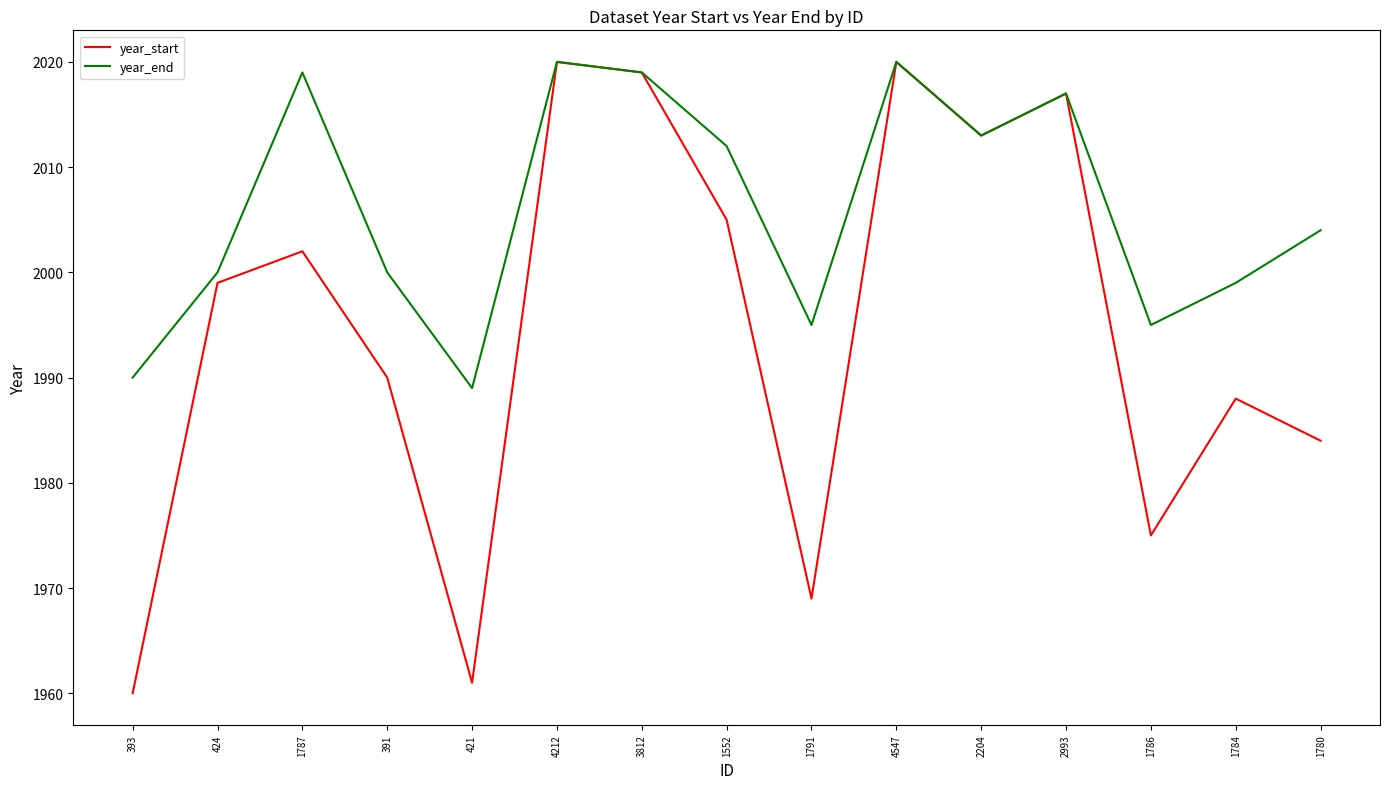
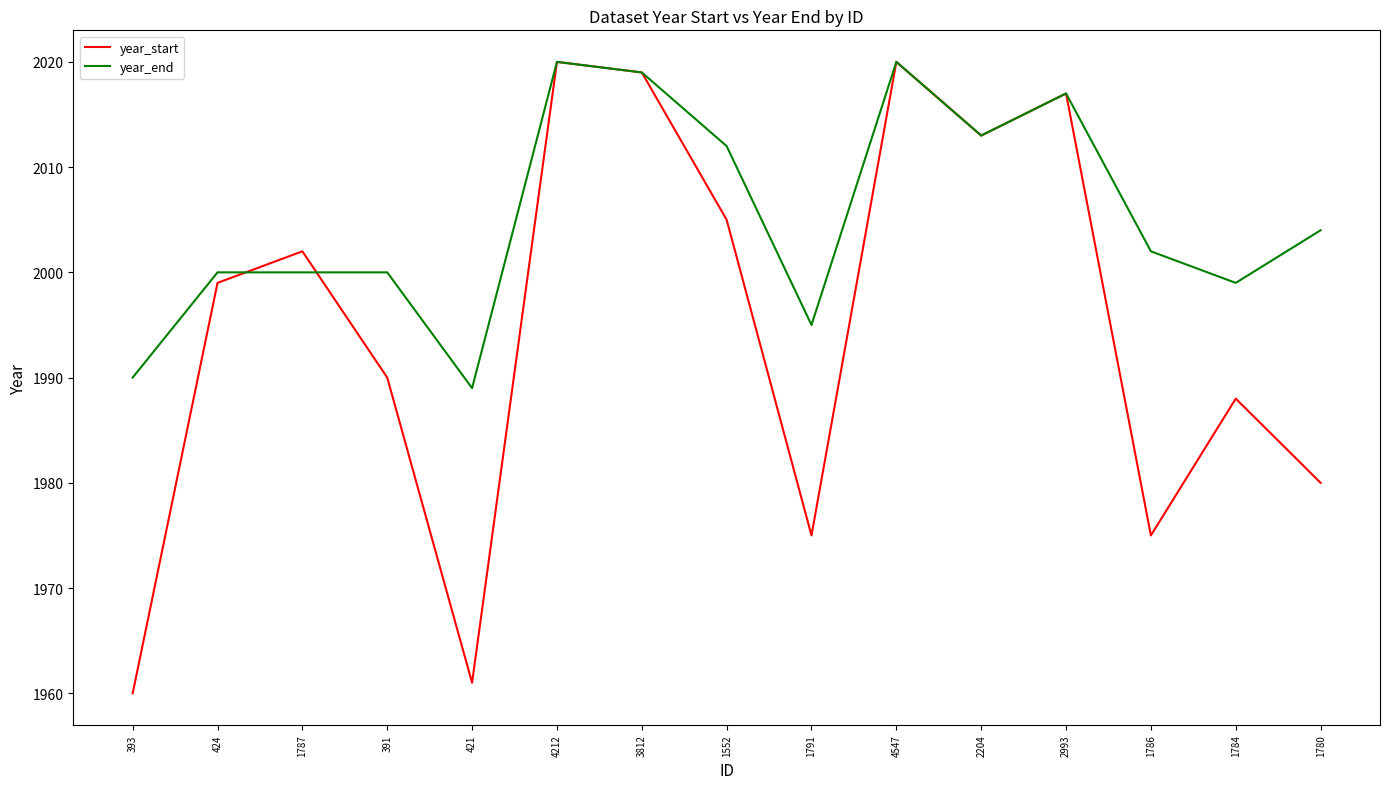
  {
    "year_start": {
      "393": 1960,
      "424": 1999,
      "1787": 2002,
      "391": 1990,
      "421": 1961,
      "1552": 2005,
-     "1791": 1969,
+     "1791": 1975,
      "1786": 1975,
      "1784": 1988,
-     "1780": 1984
+     "1780": 1980
    },
    "year_end": {
      "393": 1990,
      "424": 2000,
-     "1787": 2019,
+     "1787": 2000,
      "391": 2000,
      "421": 1989,
      "1552": 2012,
      "1791": 1995,
-     "1786": 1995,
+     "1786": 2002,
      "1784": 1999,
      "1780": 2004
    }
  }
